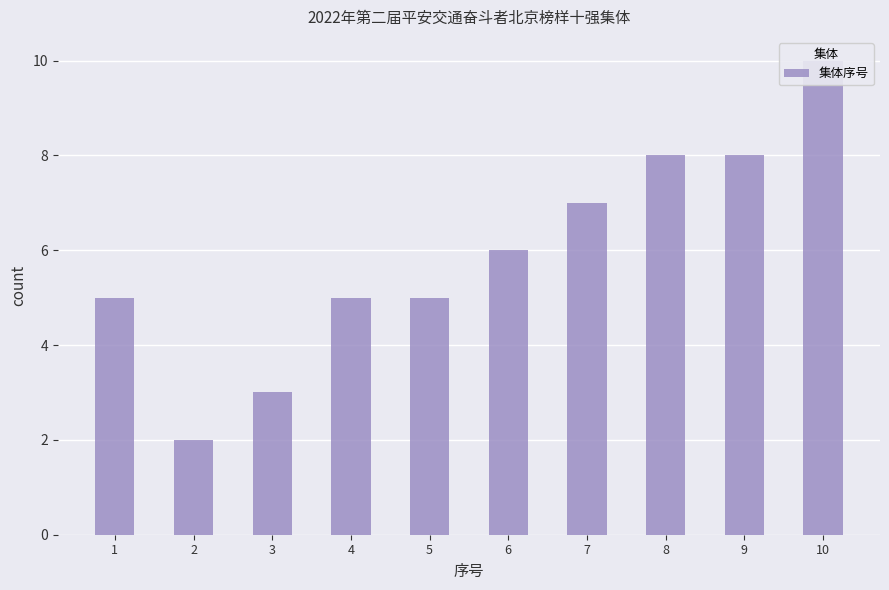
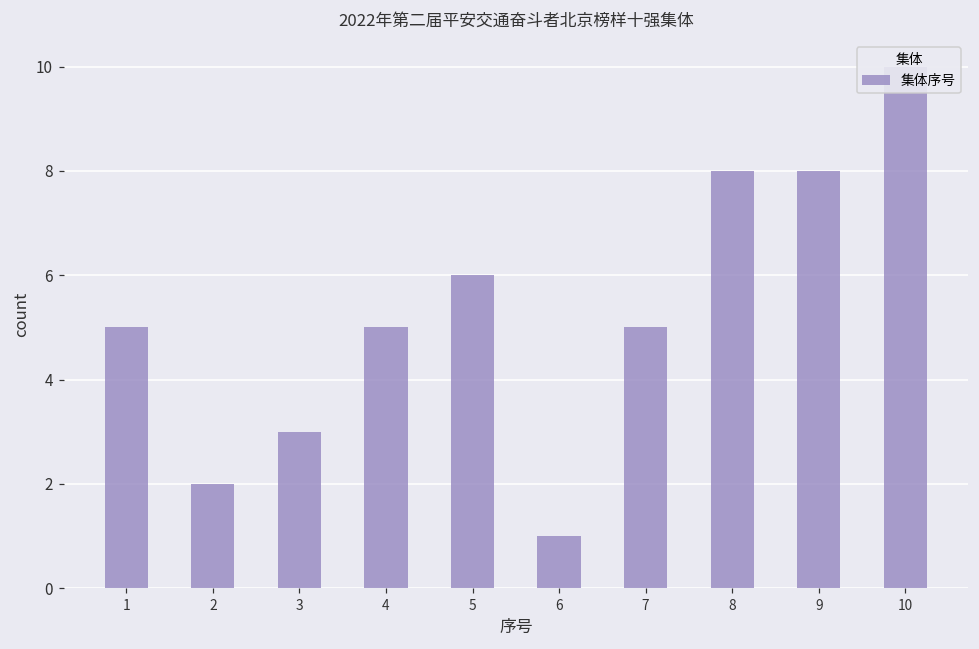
  {
    "1": 5,
    "2": 2,
    "3": 3,
    "4": 5,
-   "5": 5,
-   "6": 6,
-   "7": 7,
+   "5": 6,
+   "6": 1,
+   "7": 5,
    "8": 8,
    "9": 8
  }
